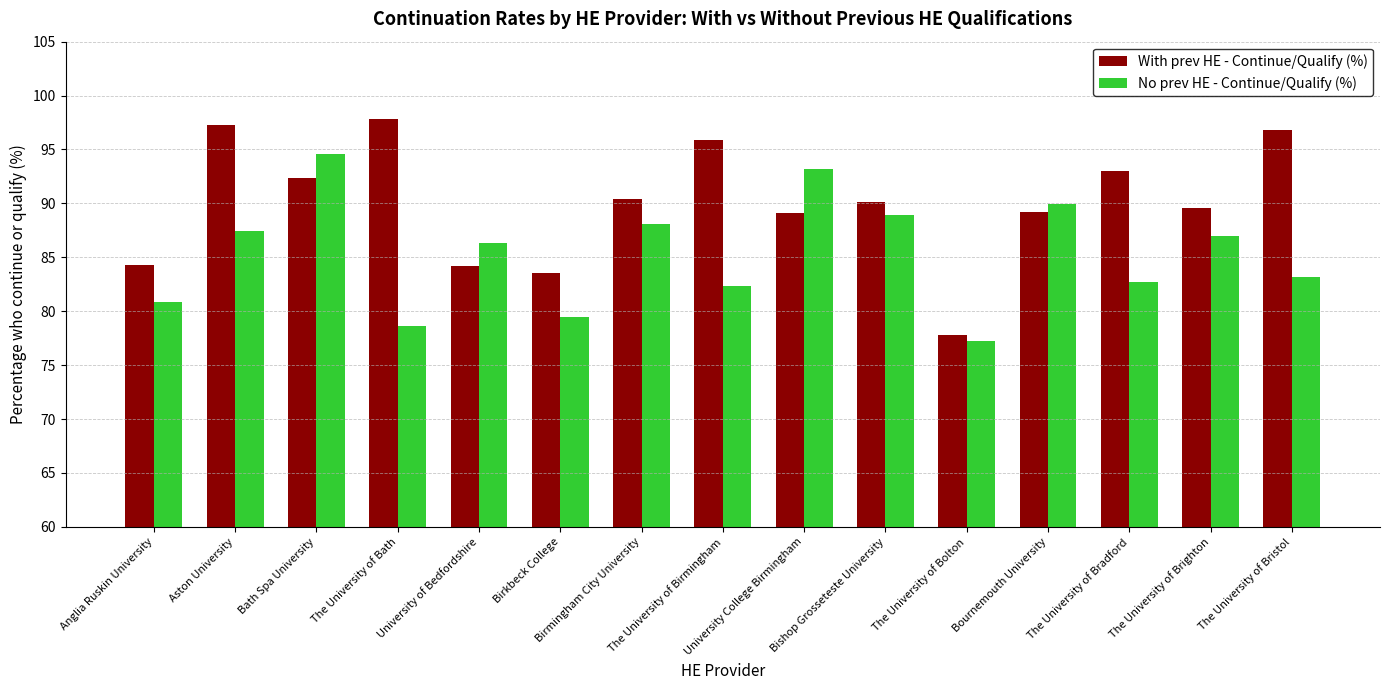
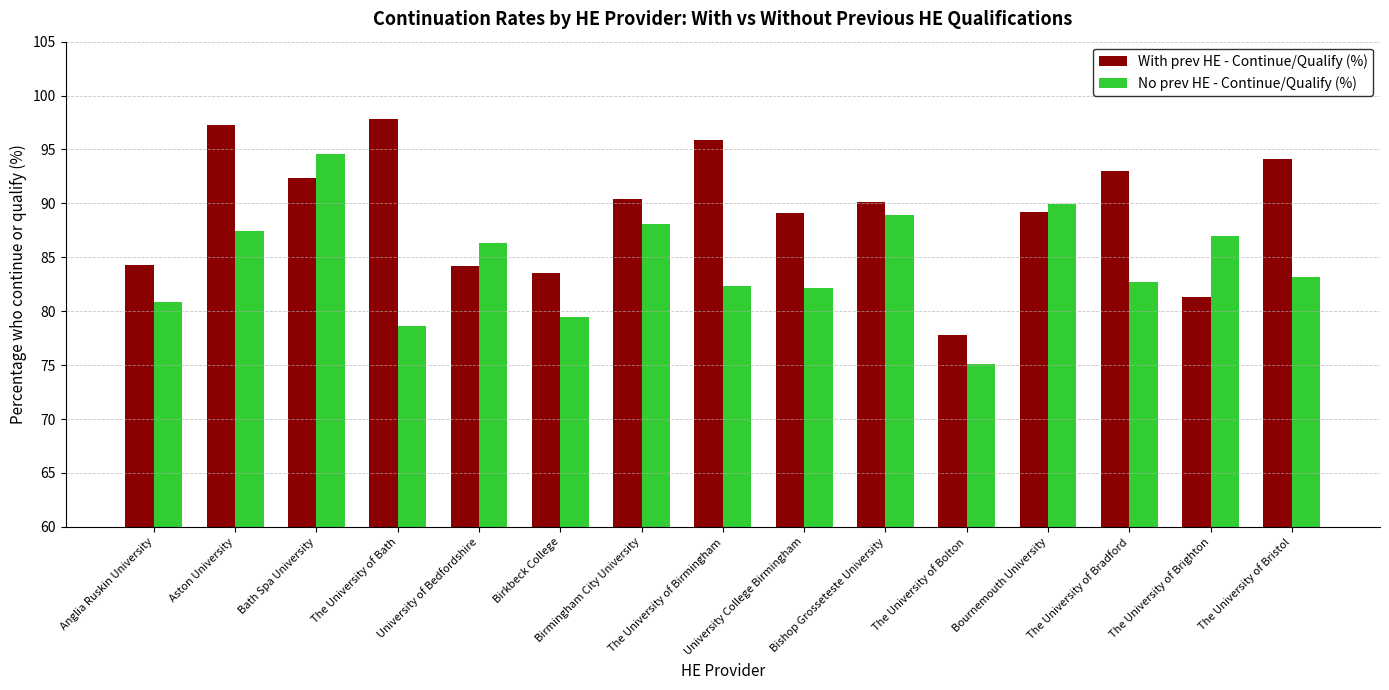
  {
    "With prev HE - Continue/Qualify (%)": {
      "Anglia Ruskin University": 84.3,
      "Aston University": 97.3,
      "Bath Spa University": 92.4,
      "The University of Bath": 97.8,
      "University of Bedfordshire": 84.2,
      "Birkbeck College": 83.5,
      "Birmingham City University": 90.4,
      "The University of Birmingham": 95.9,
      "University College Birmingham": 89.1,
      "Bishop Grosseteste University": 90.1,
      "The University of Bolton": 77.8,
      "Bournemouth University": 89.2,
      "The University of Bradford": 93.0,
-     "The University of Brighton": 89.6,
-     "The University of Bristol": 96.8
+     "The University of Brighton": 81.3,
+     "The University of Bristol": 94.1
    },
    "No prev HE - Continue/Qualify (%)": {
      "Anglia Ruskin University": 80.9,
      "Aston University": 87.4,
      "Bath Spa University": 94.6,
      "The University of Bath": 78.6,
      "University of Bedfordshire": 86.3,
      "Birkbeck College": 79.5,
      "Birmingham City University": 88.1,
      "The University of Birmingham": 82.3,
-     "University College Birmingham": 93.2,
+     "University College Birmingham": 82.2,
      "Bishop Grosseteste University": 88.9,
-     "The University of Bolton": 77.2,
+     "The University of Bolton": 75.1,
      "Bournemouth University": 89.9,
      "The University of Bradford": 82.7,
      "The University of Brighton": 87.0,
      "The University of Bristol": 83.2
    }
  }
